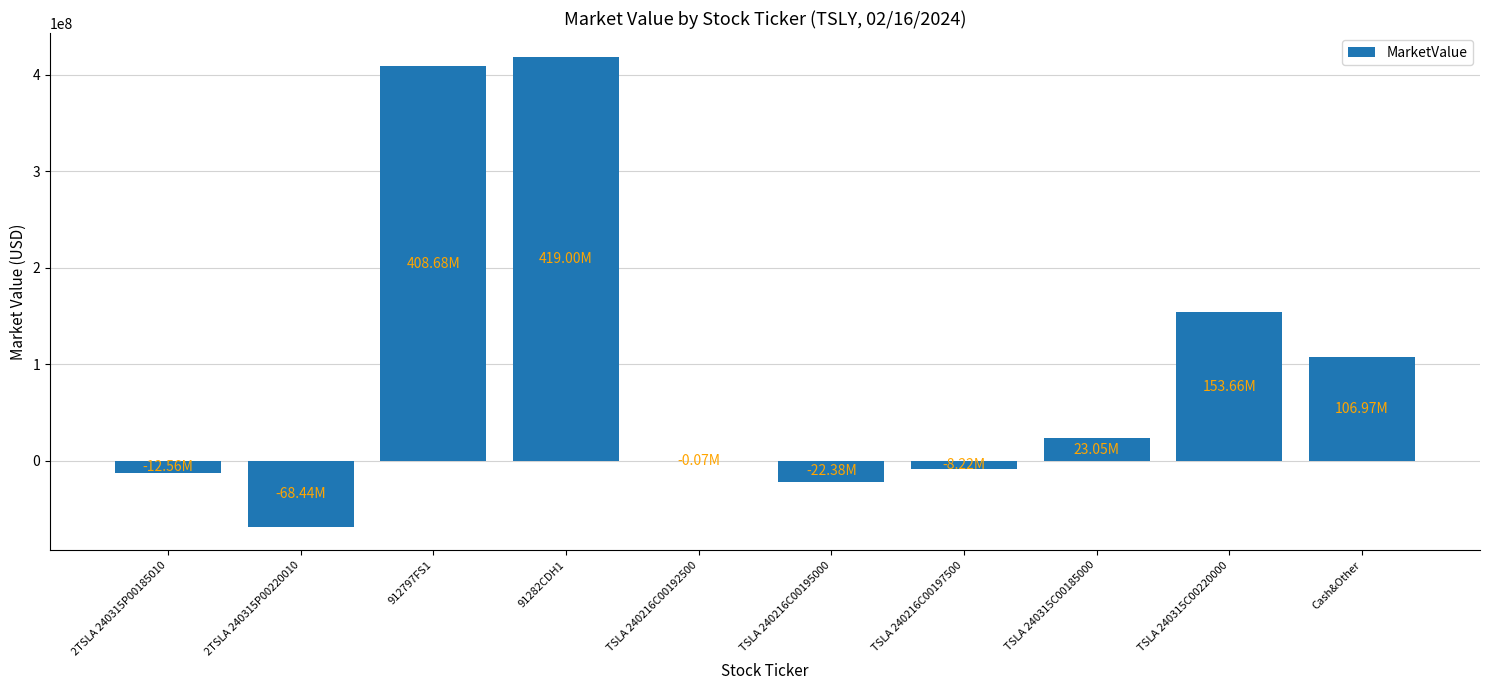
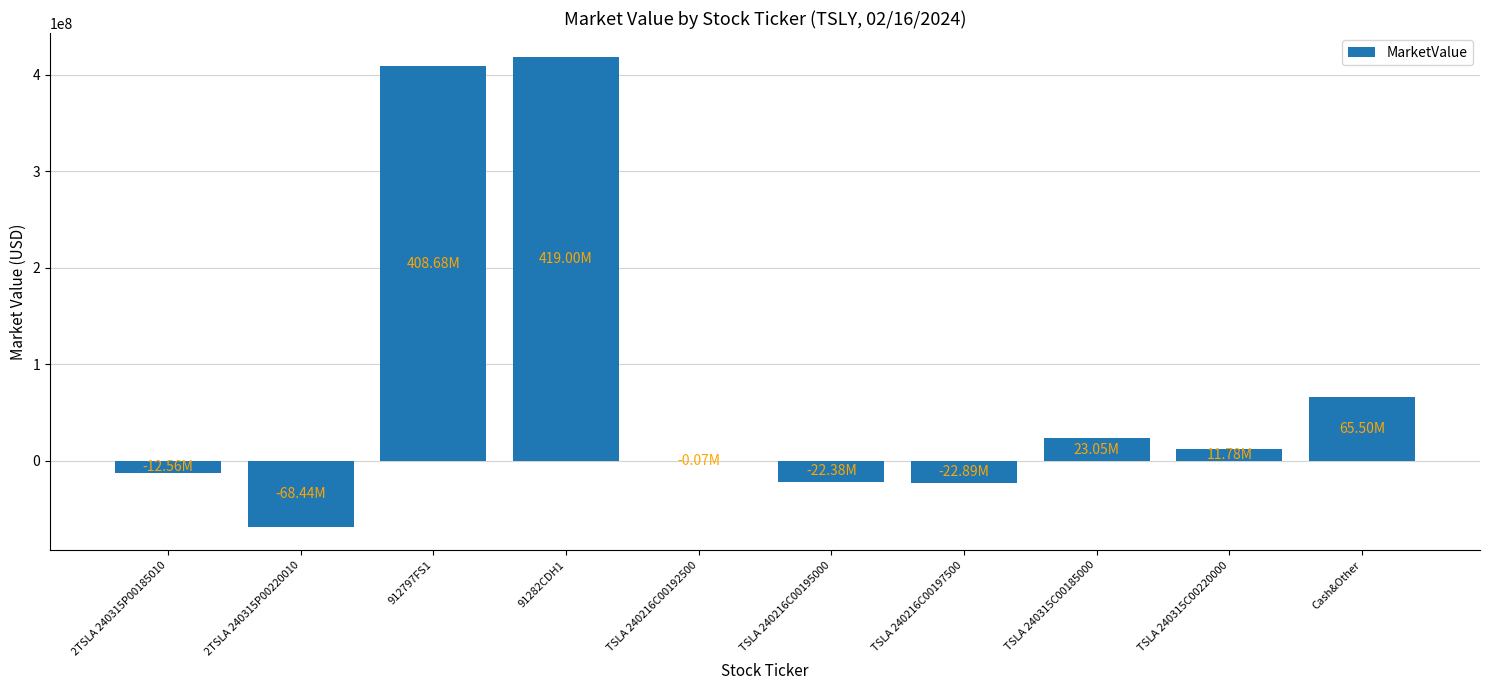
  {
    "2TSLA 240315P00185010": "-12.56M",
    "2TSLA 240315P00220010": "-68.44M",
    "912797FS1": "408.68M",
    "91282CDH1": "419.00M",
    "TSLA 240216C00192500": "-0.07M",
    "TSLA 240216C00195000": "-22.38M",
-   "TSLA 240216C00197500": "-8.22M",
+   "TSLA 240216C00197500": "-22.89M",
    "TSLA 240315C00185000": "23.05M",
-   "TSLA 240315C00220000": "153.66M",
-   "Cash&Other": "106.97M"
+   "TSLA 240315C00220000": "11.78M",
+   "Cash&Other": "65.50M"
  }
